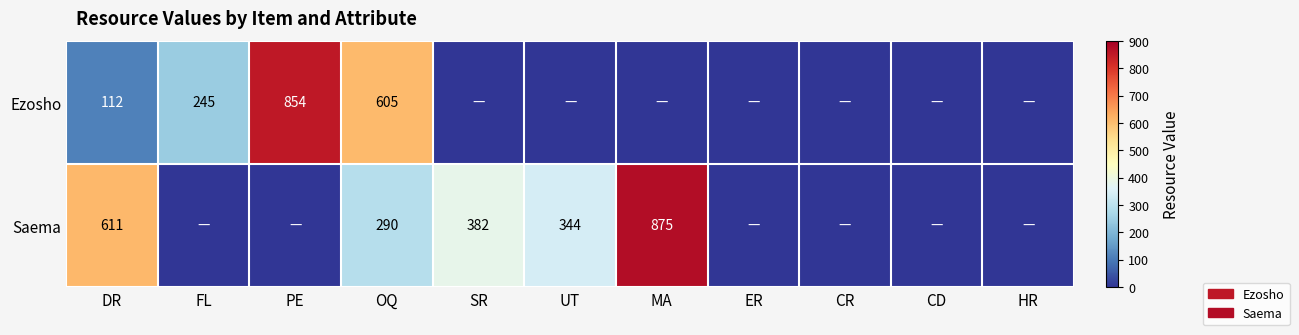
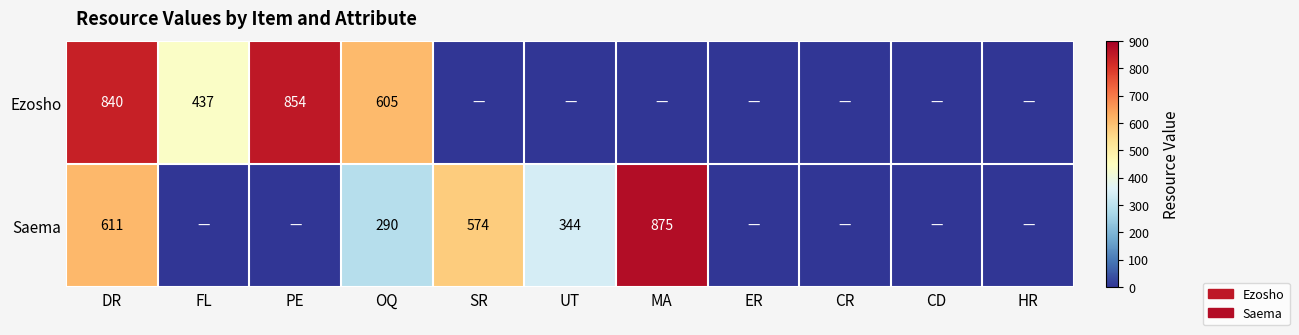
  {
    "Ezosho": {
-     "DR": 112,
-     "FL": 245,
+     "DR": 840,
+     "FL": 437,
      "PE": 854,
      "OQ": 605
    },
    "Saema": {
      "DR": 611,
      "OQ": 290,
-     "SR": 382,
+     "SR": 574,
      "UT": 344,
      "MA": 875
    }
  }
